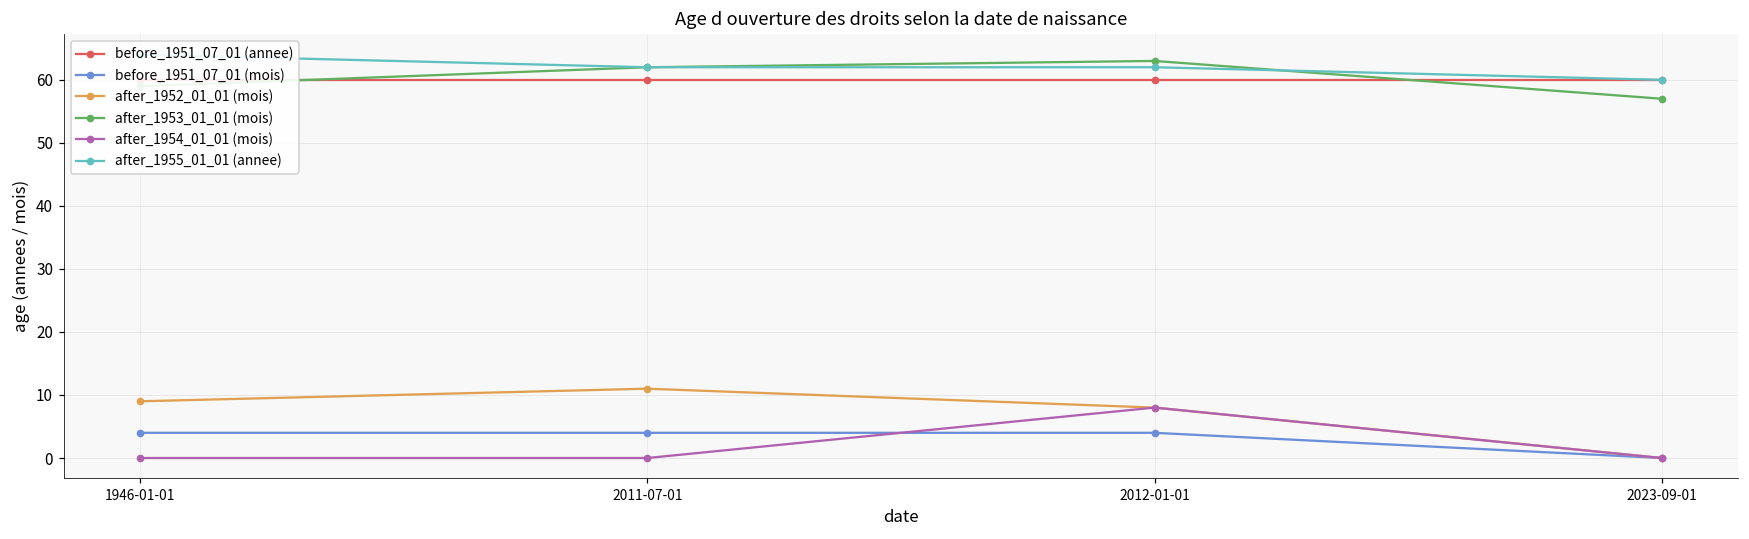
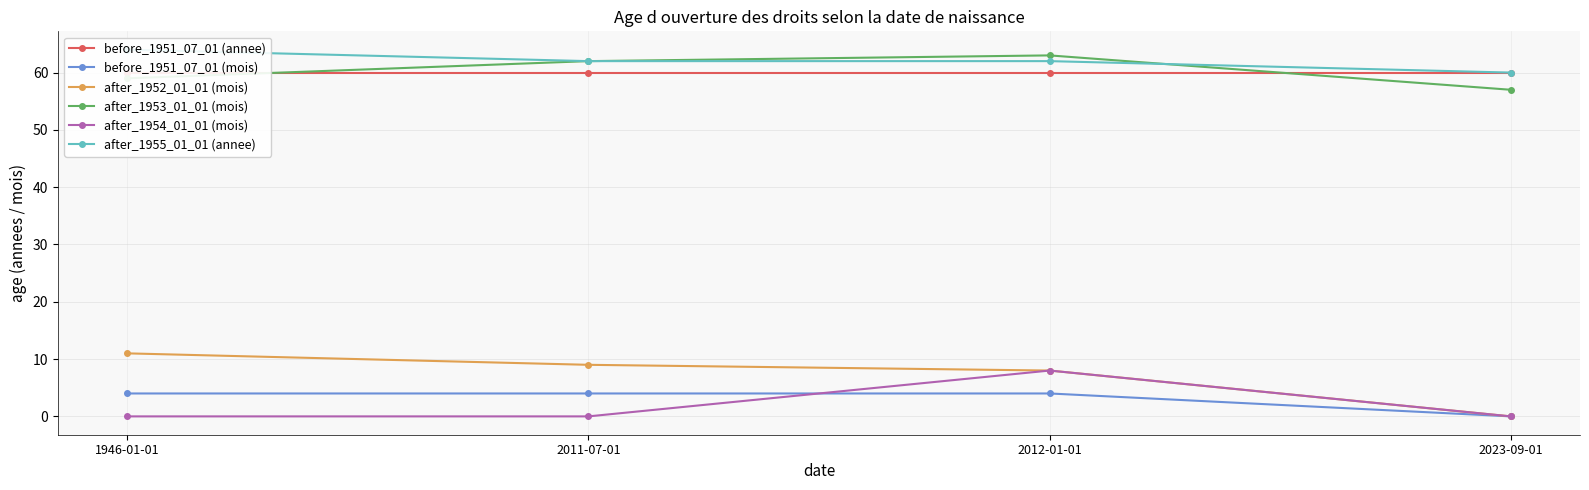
  {
    "before_1951_07_01 (annee)": {
      "2011-07-01": 60,
      "2012-01-01": 60
    },
    "after_1952_01_01 (mois)": {
-     "1946-01-01": 9,
-     "2011-07-01": 11
+     "1946-01-01": 11,
+     "2011-07-01": 9
    },
    "after_1953_01_01 (mois)": {
      "2012-01-01": 63,
      "2023-09-01": 57
    },
    "after_1954_01_01 (mois)": {
      "1946-01-01": 0,
      "2011-07-01": 0
    }
  }
